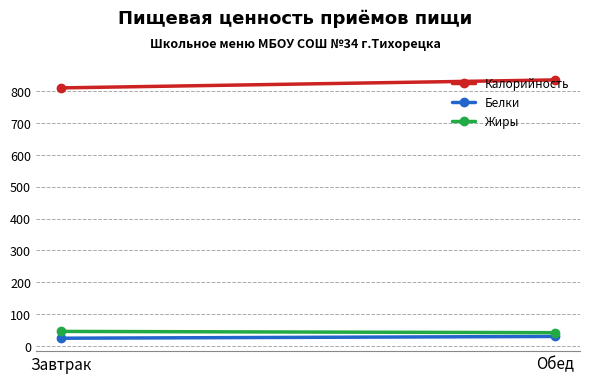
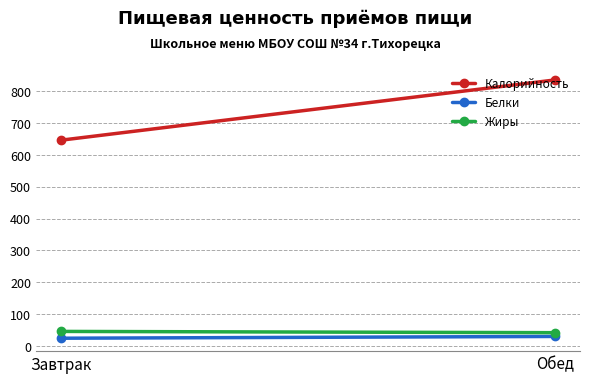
  {
    "Калорийность": {
-     "Завтрак": 810,
+     "Завтрак": 650,
      "Обед": 840
    },
    "Белки": {
      "Завтрак": 20,
      "Обед": 30
    },
    "Жиры": {
      "Завтрак": 50,
      "Обед": 40
    }
  }
